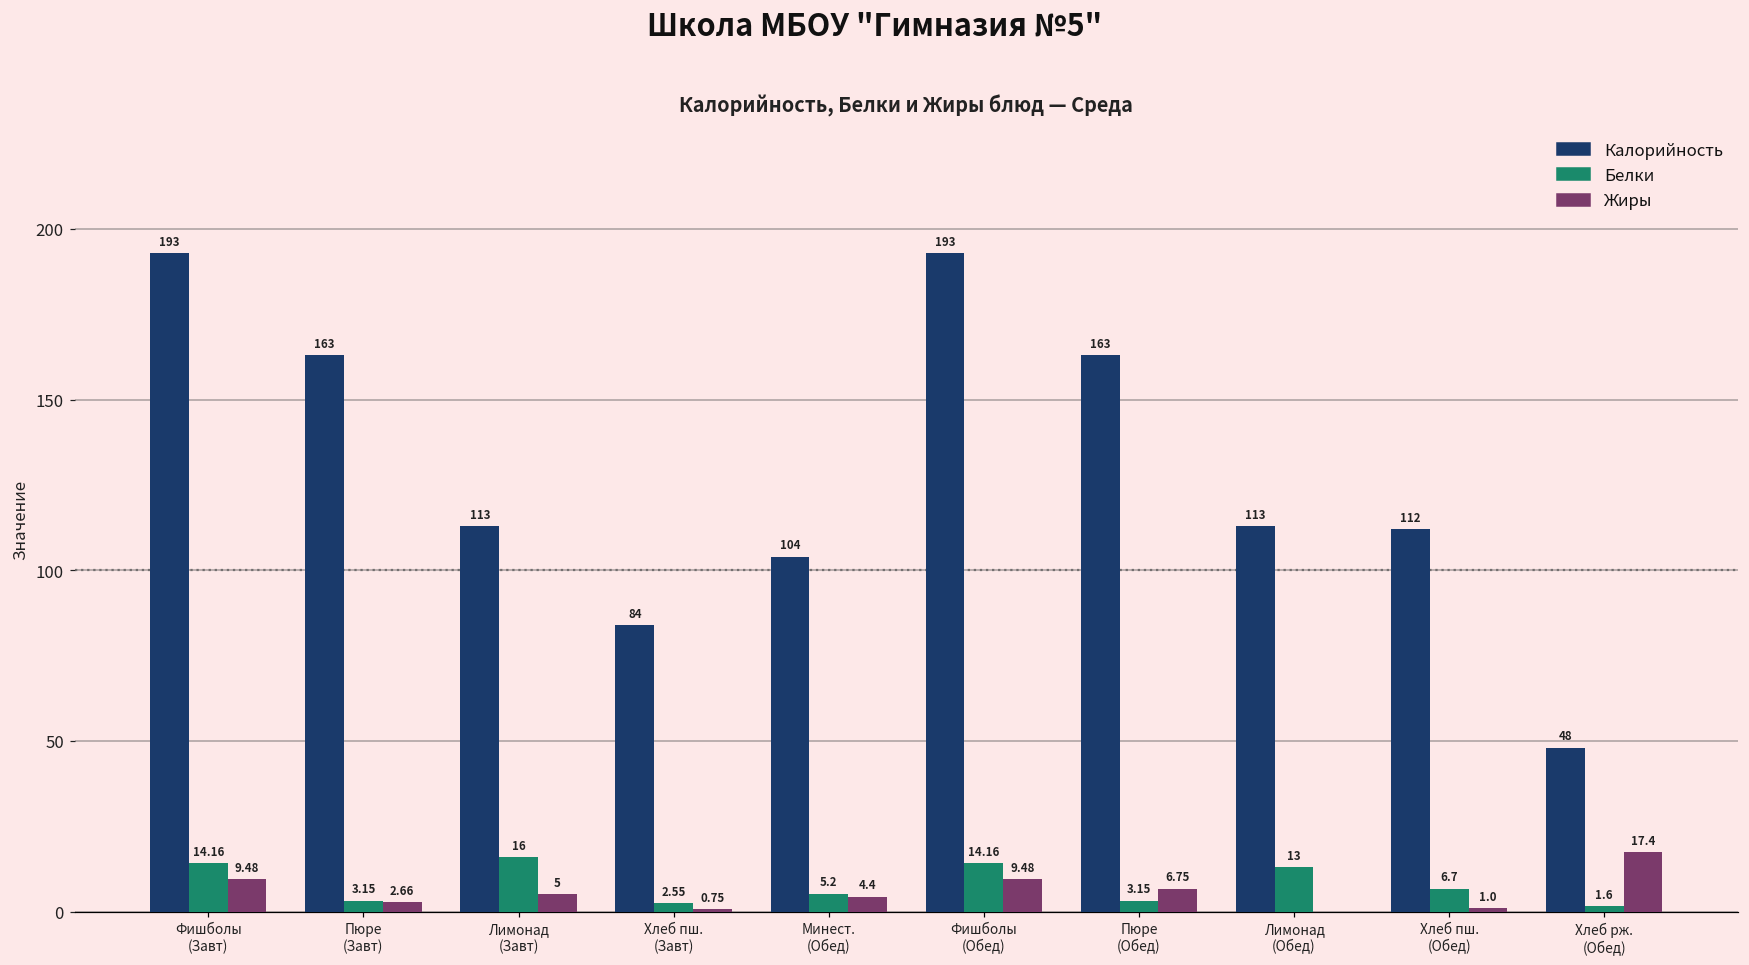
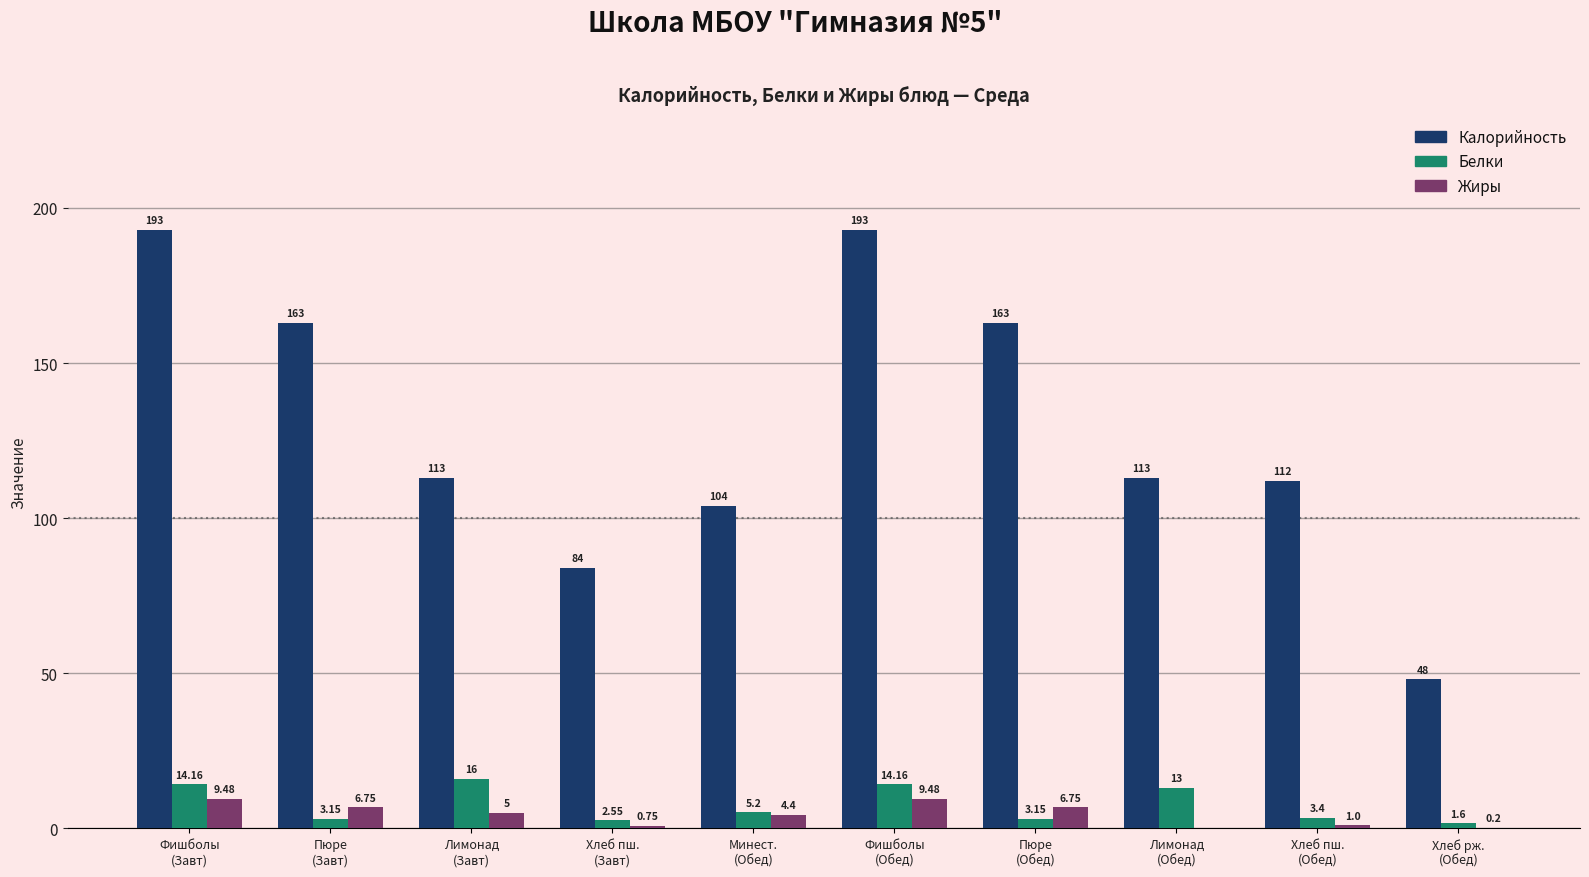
  {
    "Калорийность": {
      "Фишболы (Завт)": 193,
      "Пюре (Завт)": 163,
      "Лимонад (Завт)": 113,
      "Хлеб пш. (Завт)": 84,
      "Минест. (Обед)": 104,
      "Фишболы (Обед)": 193,
      "Пюре (Обед)": 163,
      "Лимонад (Обед)": 113,
      "Хлеб пш. (Обед)": 112,
      "Хлеб рж. (Обед)": 48
    },
    "Белки": {
      "Фишболы (Завт)": 14.16,
      "Пюре (Завт)": 3.15,
      "Лимонад (Завт)": 16,
      "Хлеб пш. (Завт)": 2.55,
      "Минест. (Обед)": 5.2,
      "Фишболы (Обед)": 14.16,
      "Пюре (Обед)": 3.15,
      "Лимонад (Обед)": 13,
-     "Хлеб пш. (Обед)": 6.7,
+     "Хлеб пш. (Обед)": 3.4,
      "Хлеб рж. (Обед)": 1.6
    },
    "Жиры": {
      "Фишболы (Завт)": 9.48,
-     "Пюре (Завт)": 2.66,
+     "Пюре (Завт)": 6.75,
      "Лимонад (Завт)": 5,
      "Хлеб пш. (Завт)": 0.75,
      "Минест. (Обед)": 4.4,
      "Фишболы (Обед)": 9.48,
      "Пюре (Обед)": 6.75,
      "Хлеб пш. (Обед)": 1.0,
-     "Хлеб рж. (Обед)": 17.4
+     "Хлеб рж. (Обед)": 0.2
    }
  }
